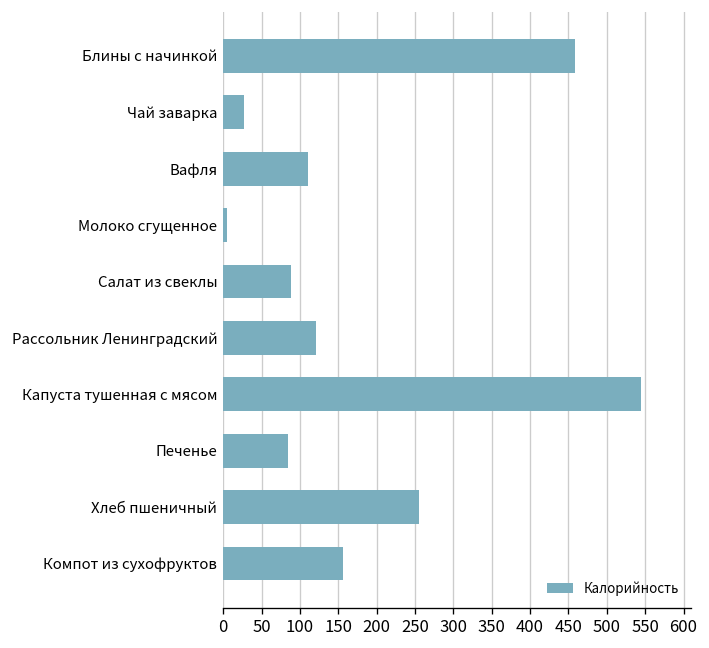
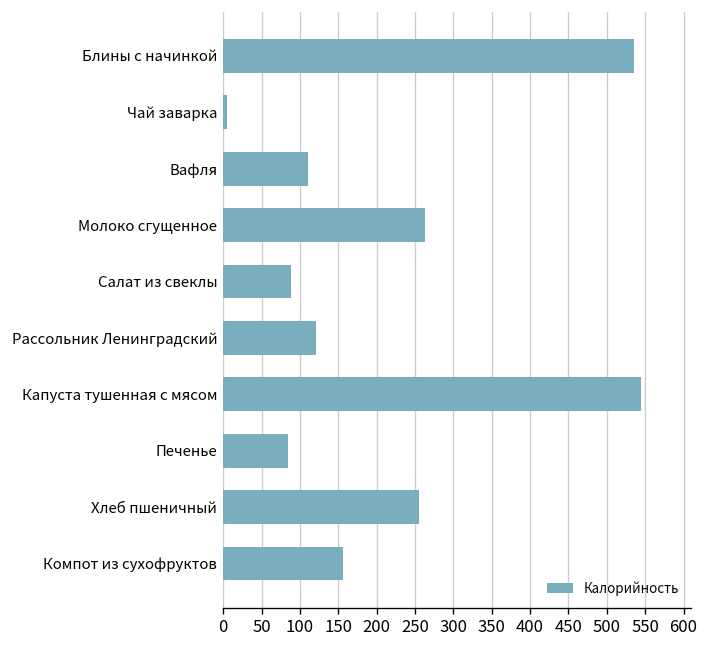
  {
-   "Блины с начинкой": 460,
-   "Чай заварка": 30,
+   "Блины с начинкой": 530,
+   "Чай заварка": 10,
    "Вафля": 110,
-   "Молоко сгущенное": 10,
+   "Молоко сгущенное": 260,
    "Салат из свеклы": 90,
    "Рассольник Ленинградский": 120,
    "Капуста тушенная с мясом": 540,
    "Печенье": 90,
    "Хлеб пшеничный": 250,
    "Компот из сухофруктов": 160
  }
